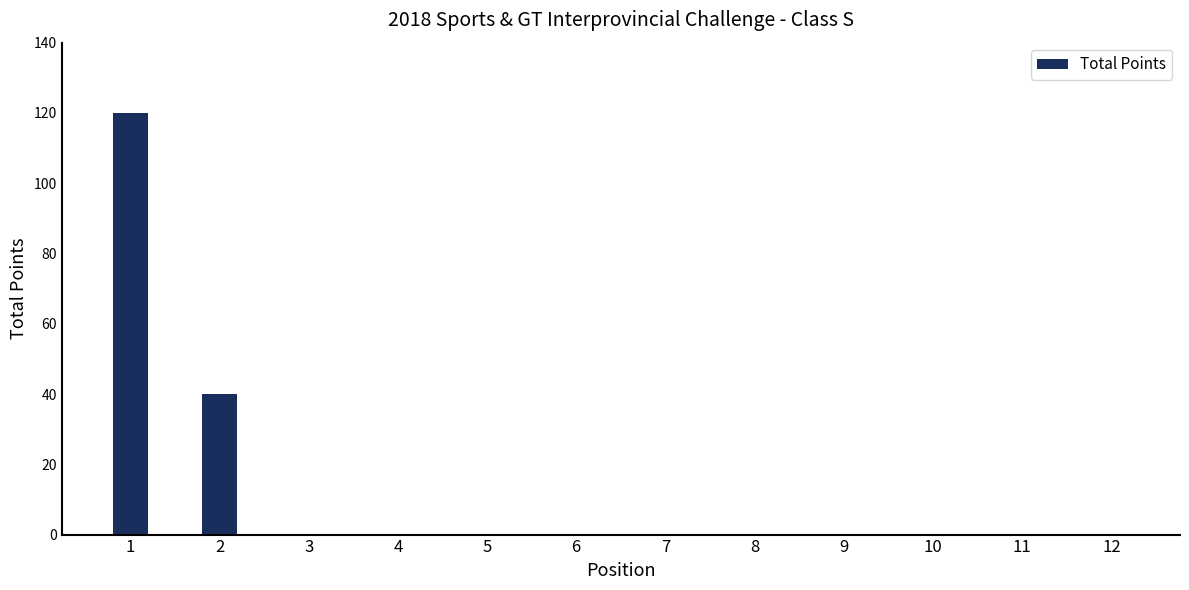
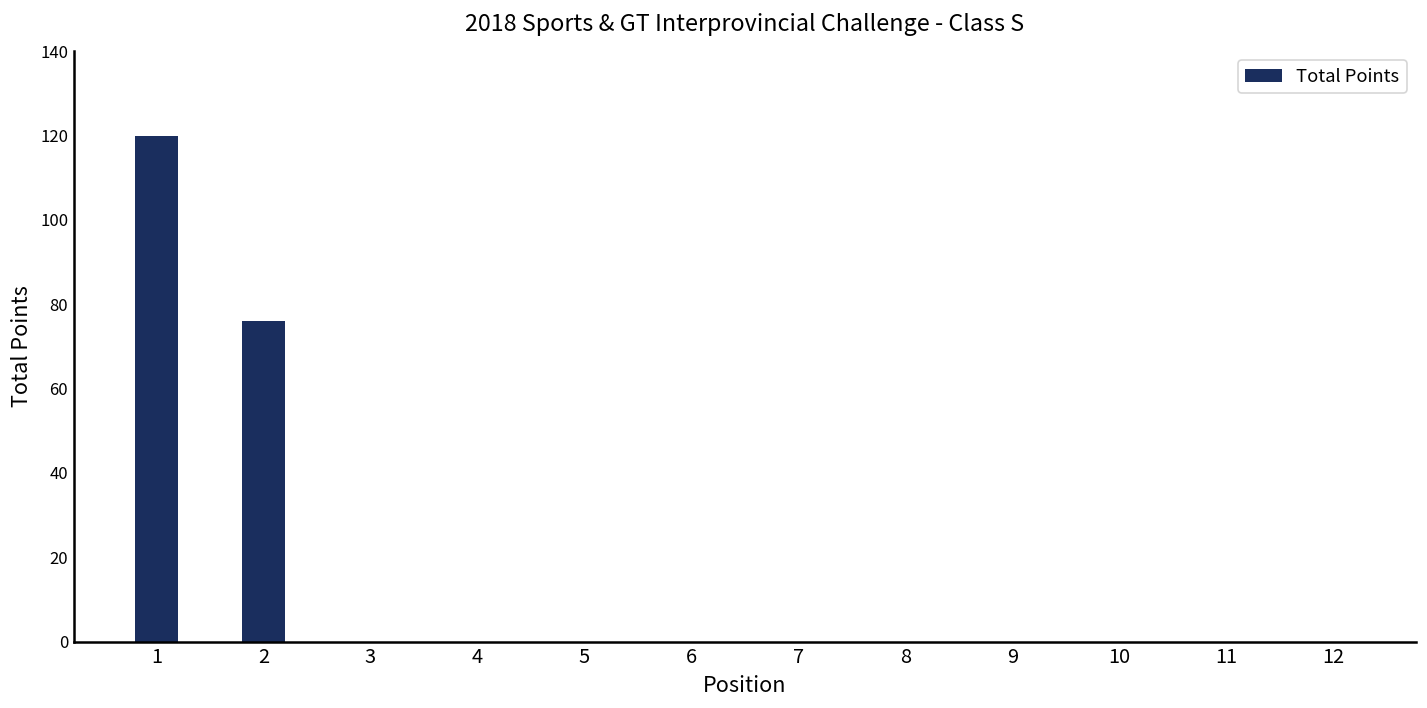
  {
    "1": 120,
-   "2": 40,
+   "2": 76,
    "3": 0,
    "4": 0,
    "5": 0,
    "6": 0,
    "7": 0,
    "8": 0,
    "9": 0,
    "10": 0,
    "11": 0,
    "12": 0
  }
